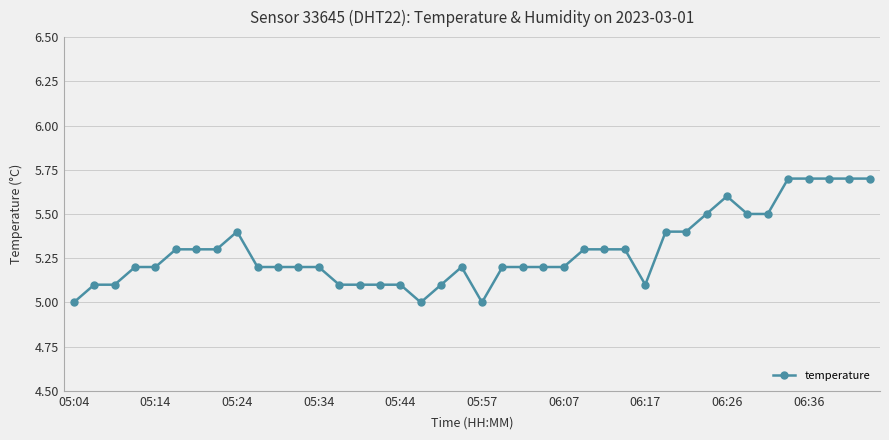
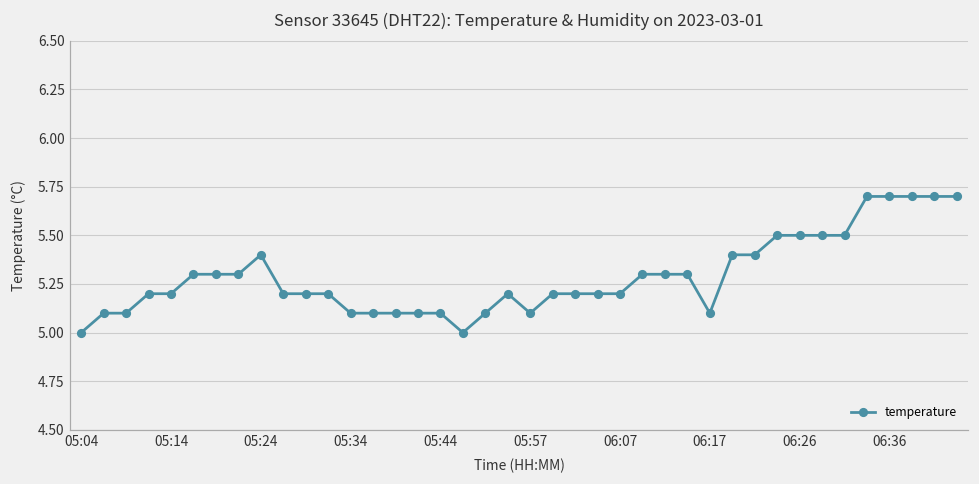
  {
    "05:04": 5.0,
    "05:14": 5.2,
    "05:24": 5.4,
-   "05:34": 5.2,
+   "05:34": 5.1,
    "05:44": 5.1,
-   "05:57": 5.0,
+   "05:57": 5.1,
    "06:07": 5.2,
    "06:17": 5.1,
-   "06:26": 5.6,
+   "06:26": 5.5,
    "06:36": 5.7
  }
